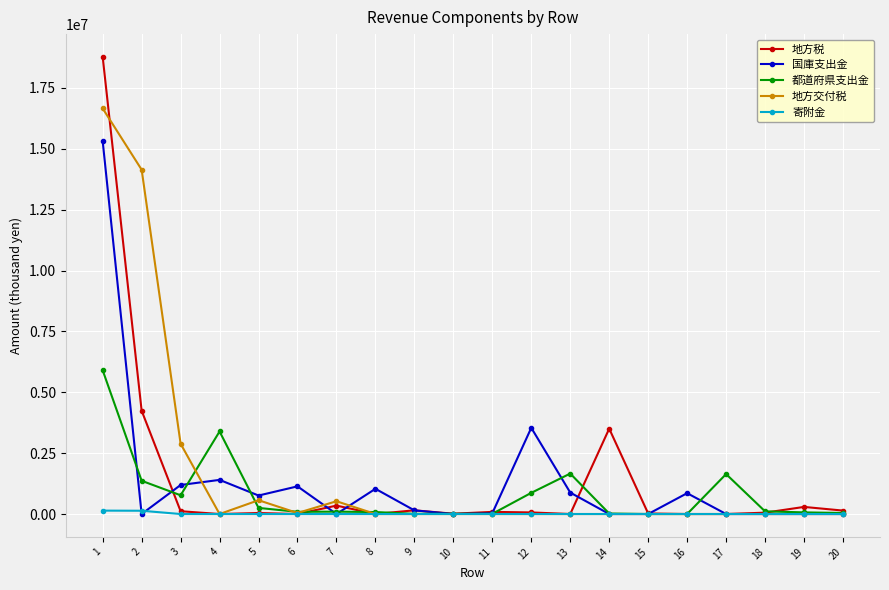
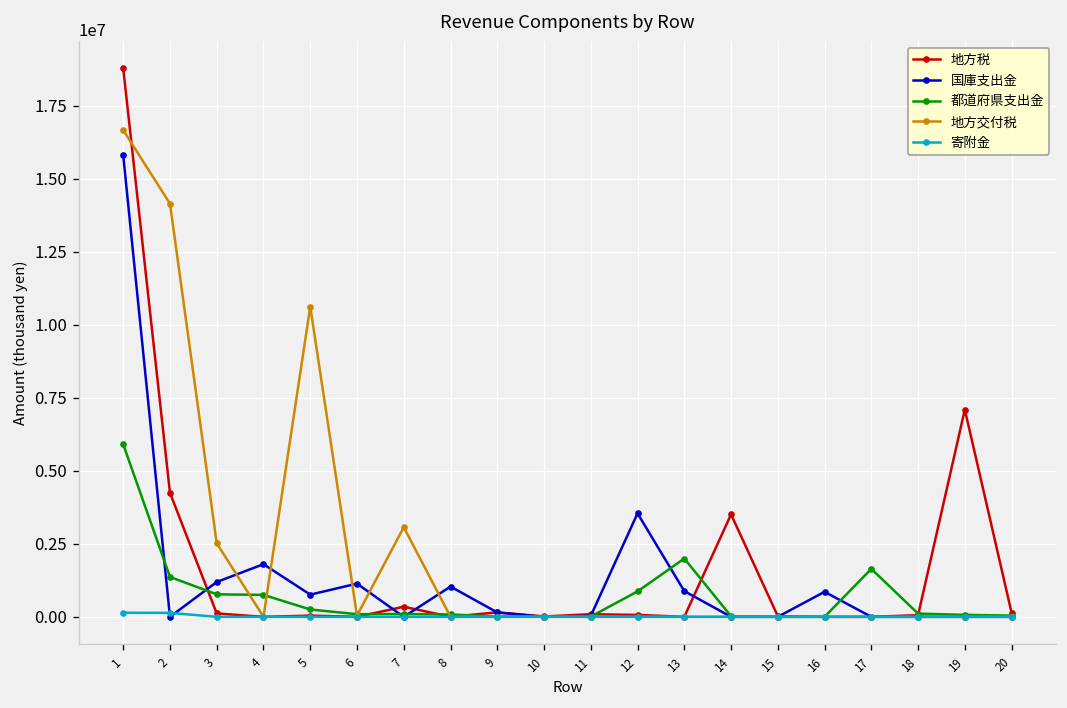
  {
    "地方税": {
      "1": 18800000,
      "2": 4200000,
      "3": 100000,
      "7": 300000,
      "14": 3500000,
-     "19": 300000
+     "19": 7100000
    },
    "国庫支出金": {
-     "1": 15300000,
+     "1": 15800000,
      "2": 0,
      "3": 1200000,
-     "4": 1400000,
+     "4": 1800000,
      "5": 800000,
      "6": 1100000,
      "8": 1000000,
      "12": 3500000,
      "13": 900000,
      "16": 900000
    },
    "都道府県支出金": {
      "1": 5900000,
      "2": 1400000,
      "3": 800000,
-     "4": 3400000,
+     "4": 800000,
      "5": 300000,
      "12": 900000,
-     "13": 1700000,
+     "13": 2000000,
      "17": 1600000
    },
    "地方交付税": {
      "1": 16700000,
      "2": 14100000,
-     "3": 2900000,
-     "5": 600000,
-     "7": 500000
+     "3": 2500000,
+     "5": 10600000,
+     "7": 3100000
    },
    "寄附金": {
      "1": 100000,
      "2": 100000,
      "3": 0
    }
  }
